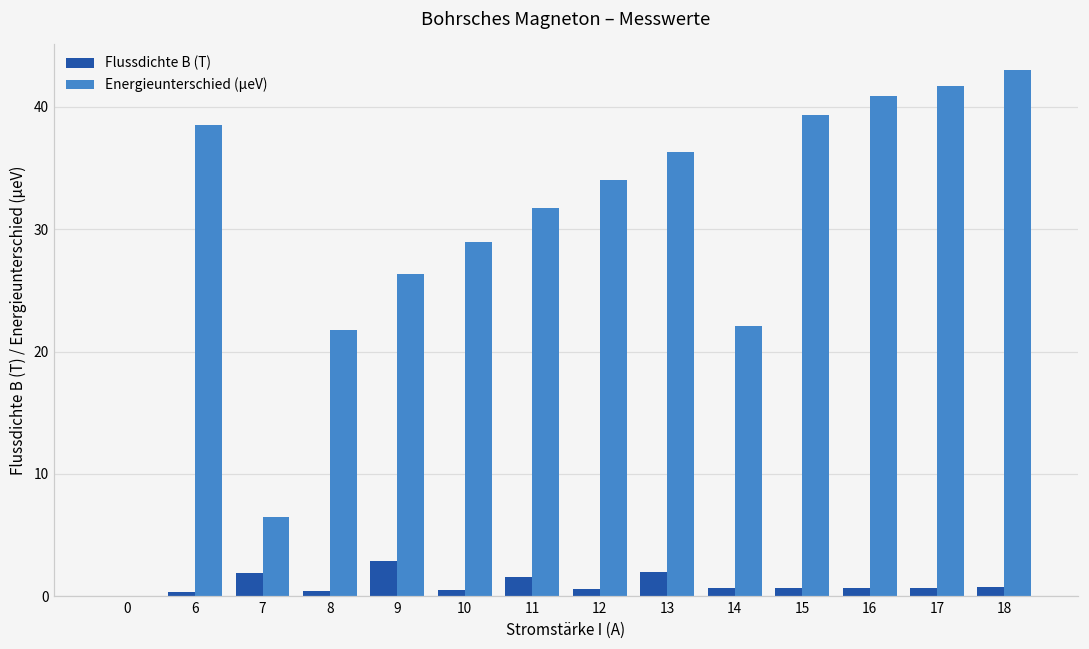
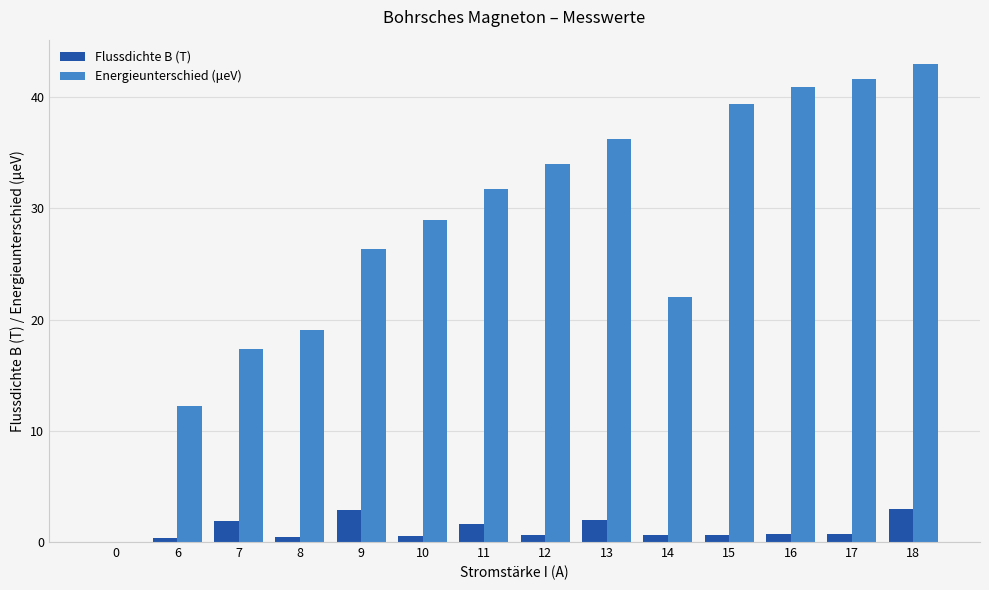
  {
    "Flussdichte B (T)": {
      "0": 0.0,
      "6": 0.3,
      "7": 1.9,
      "8": 0.4,
      "9": 2.9,
      "10": 0.5,
      "11": 1.6,
      "12": 0.6,
      "13": 1.9,
      "14": 0.6,
      "15": 0.7,
      "16": 0.7,
      "17": 0.7,
-     "18": 0.7
+     "18": 3.0
    },
    "Energieunterschied (μeV)": {
      "0": 0.0,
-     "6": 38.5,
-     "7": 6.5,
-     "8": 21.8,
+     "6": 12.2,
+     "7": 17.3,
+     "8": 19.1,
      "9": 26.3,
      "10": 28.9,
      "11": 31.8,
      "12": 34.0,
      "13": 36.3,
      "14": 22.1,
      "15": 39.4,
      "16": 40.9,
      "17": 41.7,
      "18": 43.0
    }
  }
